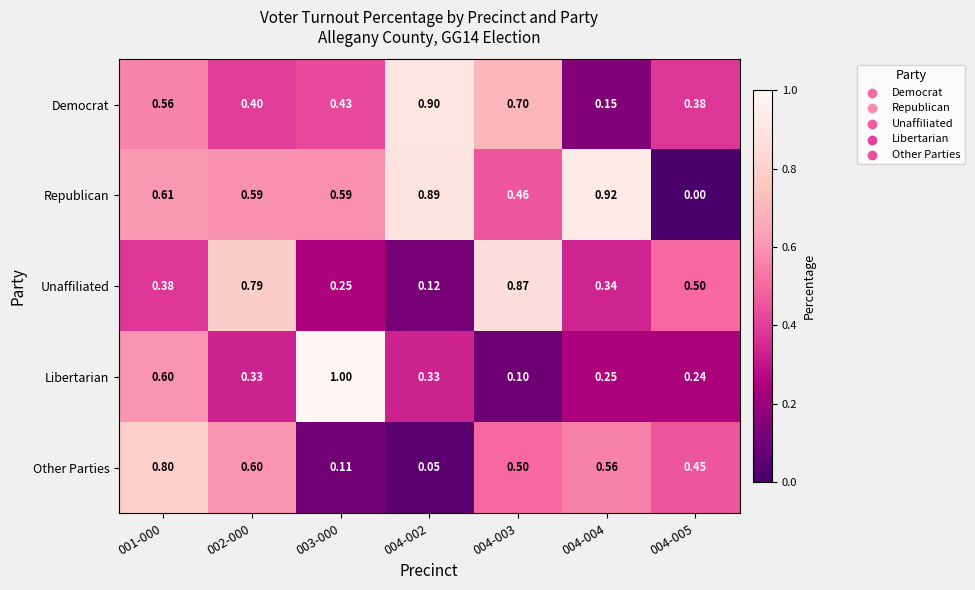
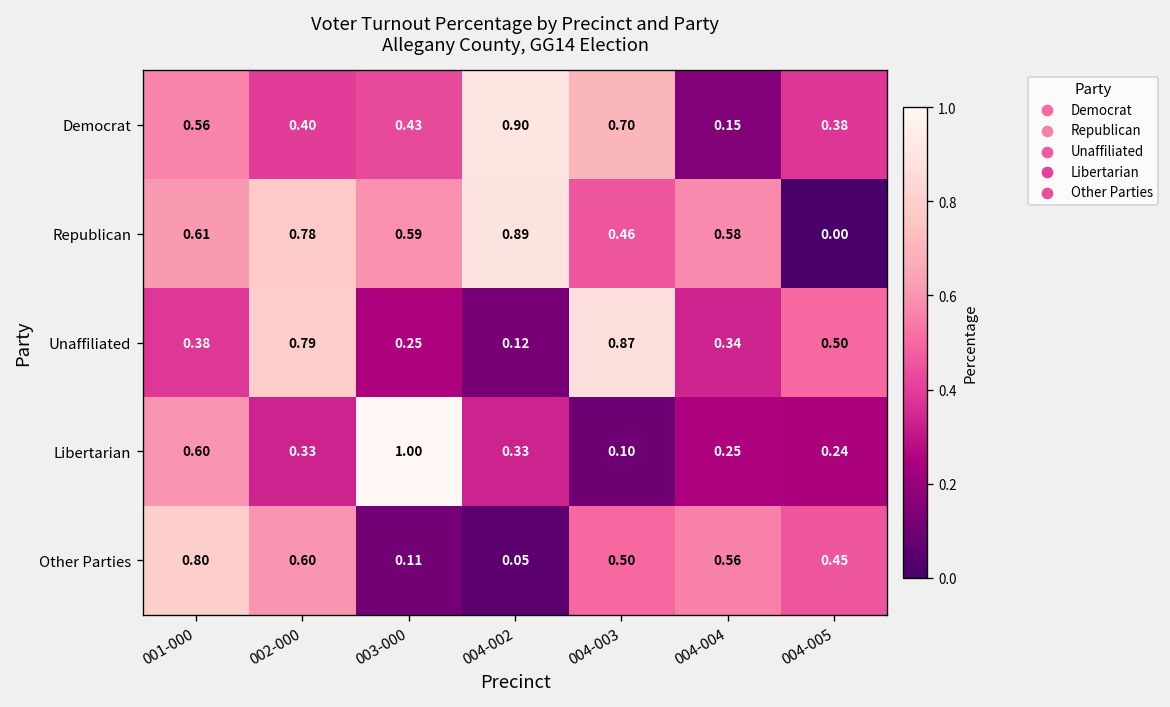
  {
    "Democrat": {
      "001-000": 0.56,
      "002-000": 0.40,
      "003-000": 0.43,
      "004-002": 0.90,
      "004-003": 0.70,
      "004-004": 0.15,
      "004-005": 0.38
    },
    "Republican": {
      "001-000": 0.61,
-     "002-000": 0.59,
+     "002-000": 0.78,
      "003-000": 0.59,
      "004-002": 0.89,
      "004-003": 0.46,
-     "004-004": 0.92,
+     "004-004": 0.58,
      "004-005": 0.00
    },
    "Unaffiliated": {
      "001-000": 0.38,
      "002-000": 0.79,
      "003-000": 0.25,
      "004-002": 0.12,
      "004-003": 0.87,
      "004-004": 0.34,
      "004-005": 0.50
    },
    "Libertarian": {
      "001-000": 0.60,
      "002-000": 0.33,
      "003-000": 1.00,
      "004-002": 0.33,
      "004-003": 0.10,
      "004-004": 0.25,
      "004-005": 0.24
    },
    "Other Parties": {
      "001-000": 0.80,
      "002-000": 0.60,
      "003-000": 0.11,
      "004-002": 0.05,
      "004-003": 0.50,
      "004-004": 0.56,
      "004-005": 0.45
    }
  }
